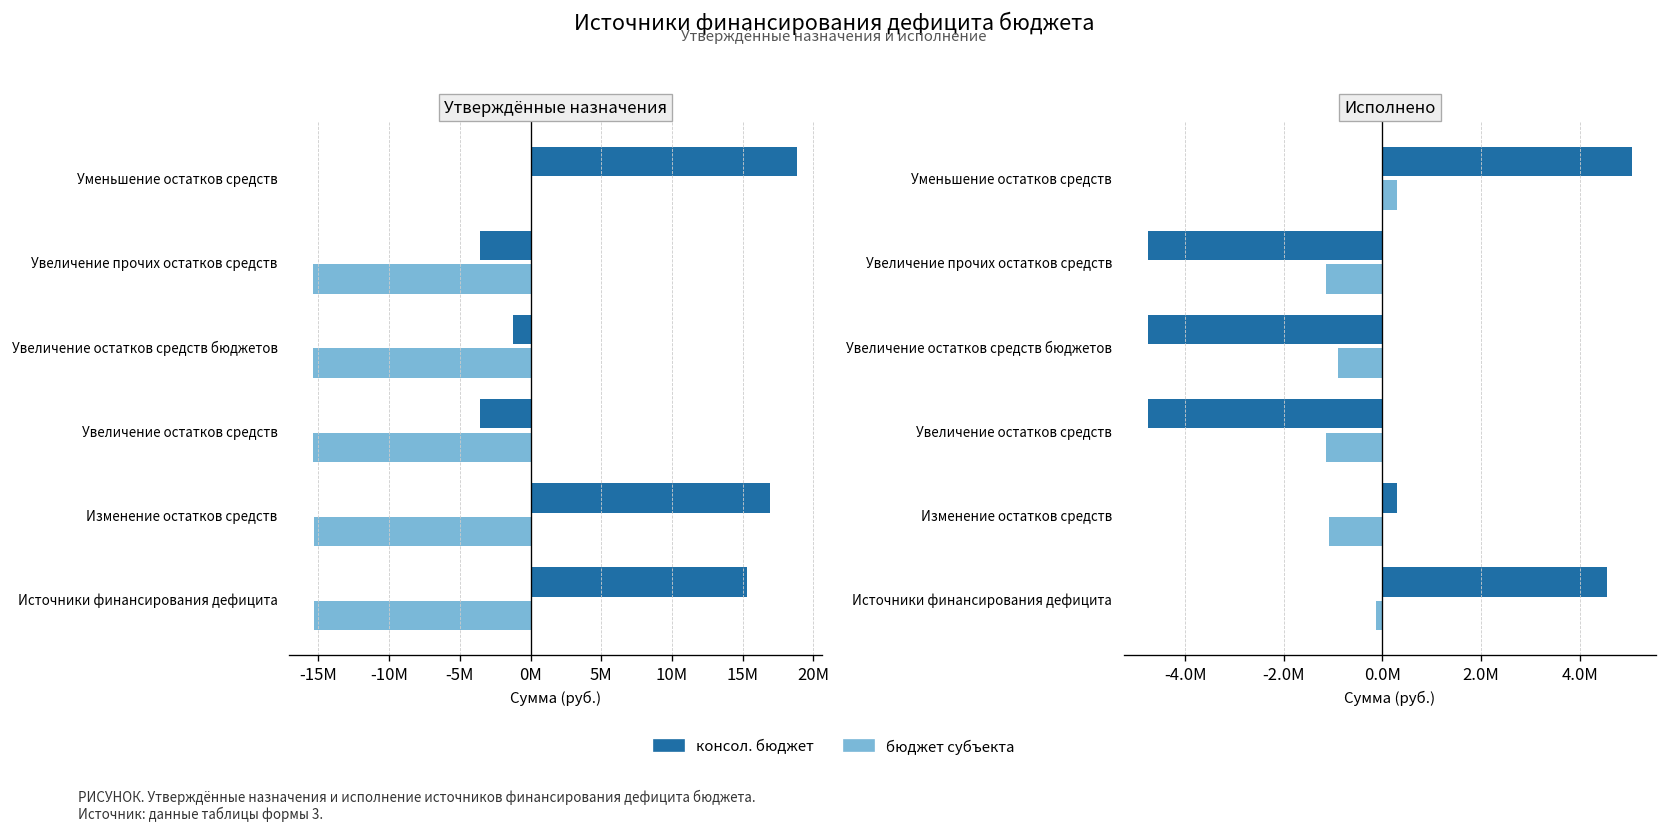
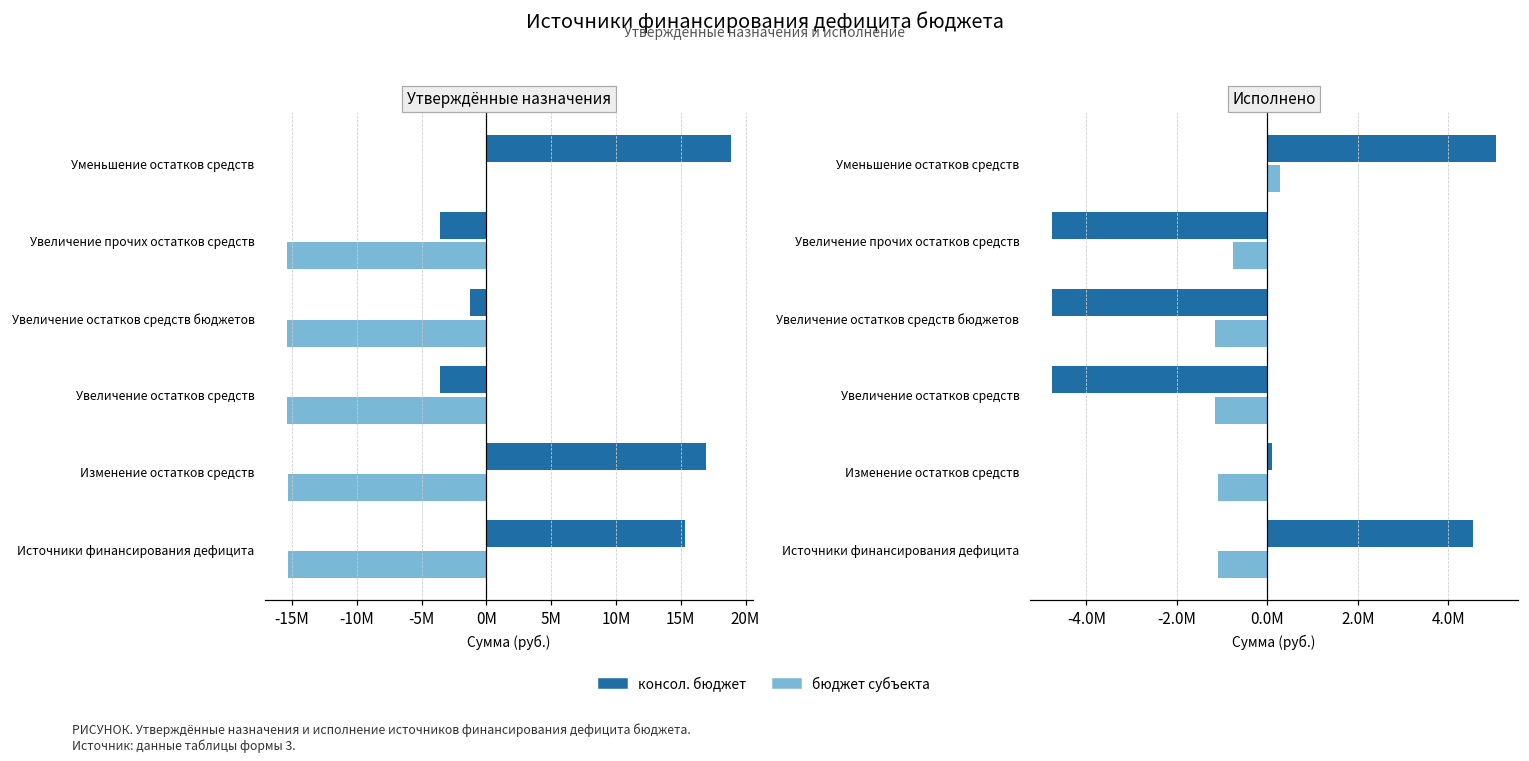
  {
    "Утверждённые назначения": {
      "консол. бюджет": {
        "Уменьшение остатков средств": 18900000,
        "Увеличение прочих остатков средств": -3600000,
        "Увеличение остатков средств бюджетов": -1300000,
        "Увеличение остатков средств": -3600000,
        "Изменение остатков средств": 16900000,
        "Источники финансирования дефицита": 15300000
      },
      "бюджет субъекта": {
        "Увеличение прочих остатков средств": -15400000,
        "Увеличение остатков средств бюджетов": -15400000,
        "Увеличение остатков средств": -15400000,
        "Изменение остатков средств": -15300000,
        "Источники финансирования дефицита": -15300000
      }
    },
    "Исполнено": {
      "консол. бюджет": {
        "Уменьшение остатков средств": 5100000,
        "Увеличение прочих остатков средств": -4800000,
        "Увеличение остатков средств бюджетов": -4800000,
        "Увеличение остатков средств": -4800000,
-       "Изменение остатков средств": 300000,
+       "Изменение остатков средств": 100000,
        "Источники финансирования дефицита": 4500000
      },
      "бюджет субъекта": {
        "Уменьшение остатков средств": 300000,
-       "Увеличение прочих остатков средств": -1100000,
-       "Увеличение остатков средств бюджетов": -900000,
+       "Увеличение прочих остатков средств": -800000,
+       "Увеличение остатков средств бюджетов": -1100000,
        "Увеличение остатков средств": -1100000,
        "Изменение остатков средств": -1100000,
-       "Источники финансирования дефицита": -100000
+       "Источники финансирования дефицита": -1100000
      }
    }
  }
